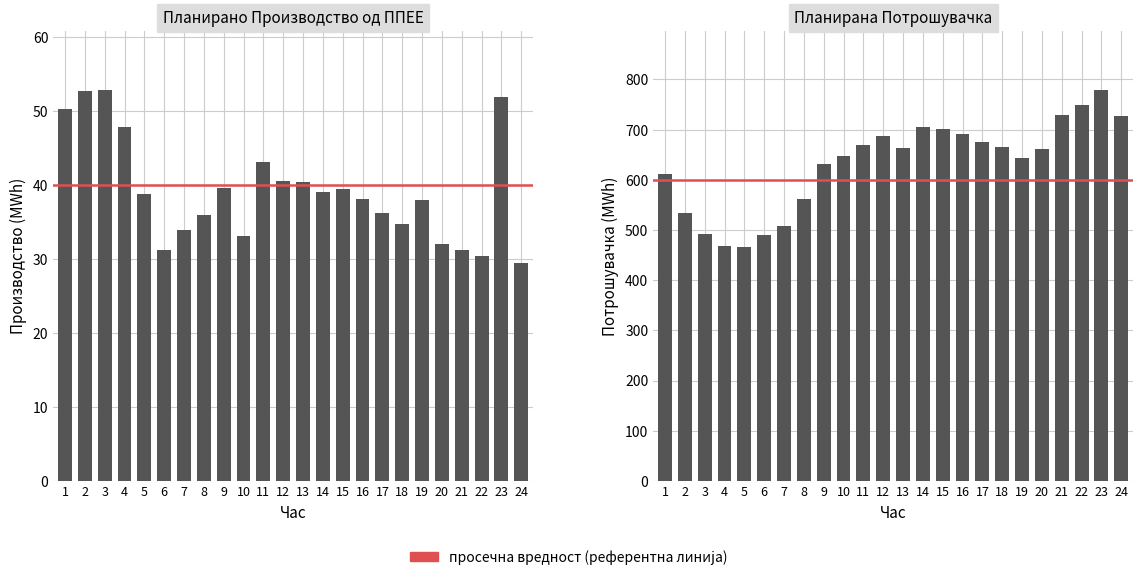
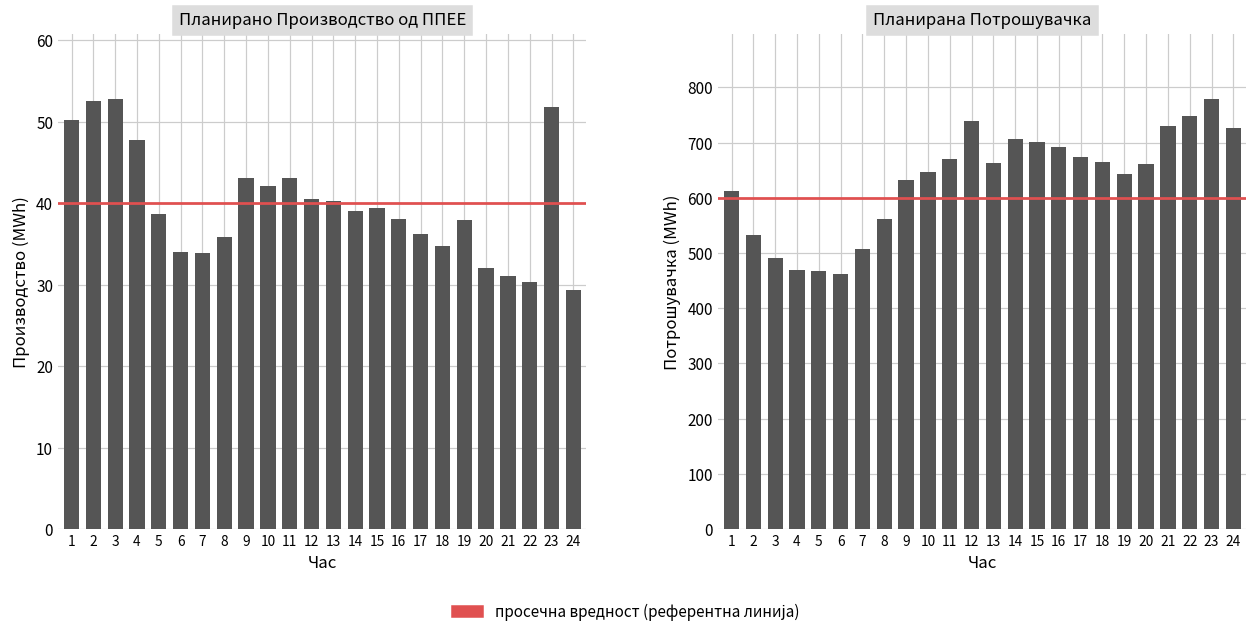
  {
    "Планирано Производство од ППЕЕ": {
      "1": 50,
      "2": 53,
      "3": 53,
      "4": 48,
      "5": 39,
-     "6": 31,
+     "6": 34,
      "7": 34,
      "8": 36,
-     "9": 40,
-     "10": 33,
+     "9": 43,
+     "10": 42,
      "11": 43,
      "12": 41,
      "13": 40,
      "14": 39,
      "15": 39,
      "16": 38,
      "17": 36,
      "18": 35,
      "19": 38,
      "20": 32,
      "21": 31,
      "22": 30,
      "23": 52,
      "24": 29
    },
    "Планирана Потрошувачка": {
      "1": 610,
      "2": 530,
      "3": 490,
      "4": 470,
      "5": 470,
-     "6": 490,
+     "6": 460,
      "7": 510,
      "8": 560,
      "9": 630,
      "10": 650,
      "11": 670,
-     "12": 690,
+     "12": 740,
      "13": 660,
      "14": 710,
      "15": 700,
      "16": 690,
      "17": 670,
      "18": 660,
      "19": 640,
      "20": 660,
      "21": 730,
      "22": 750,
      "23": 780,
      "24": 730
    }
  }
